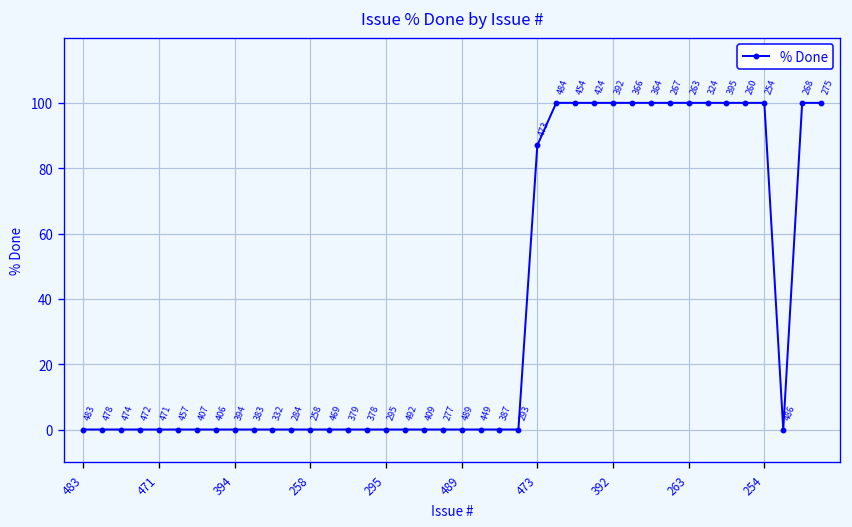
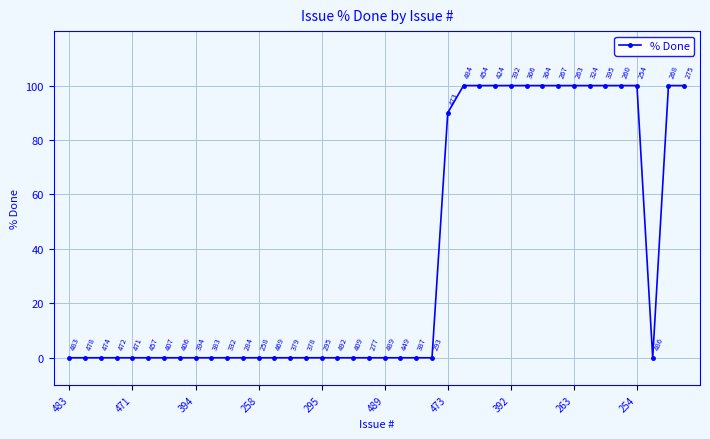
  {
-   "473": 87
+   "473": 90
  }
